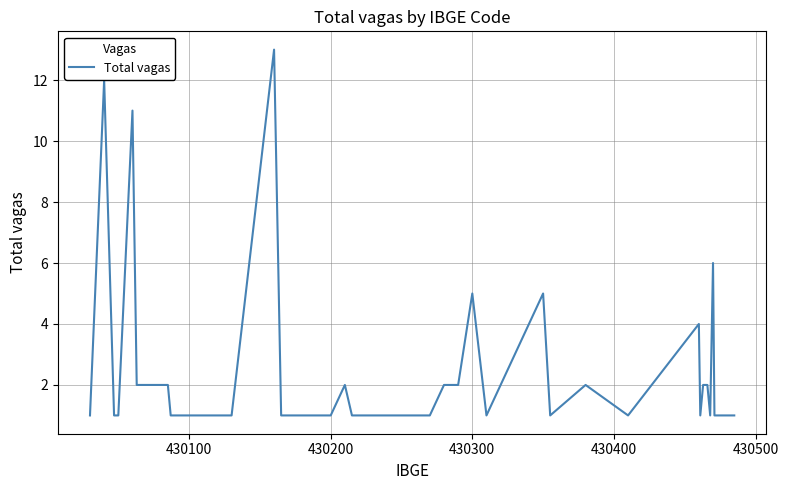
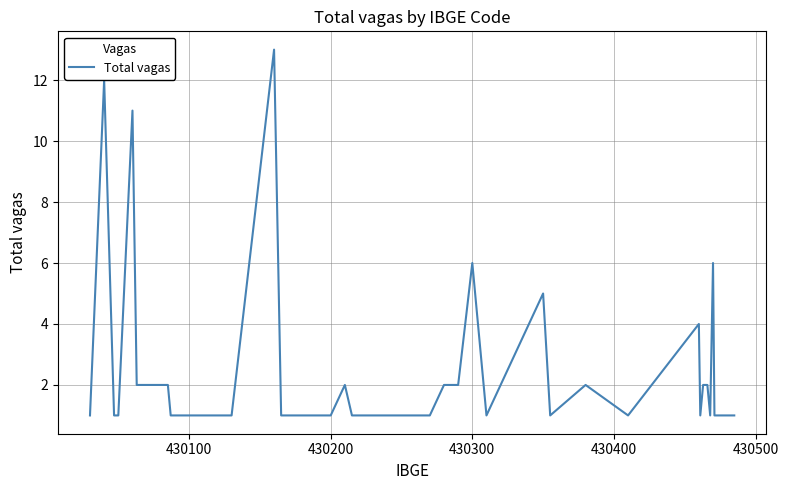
  {
    "430100": 1,
    "430200": 1,
-   "430300": 5
+   "430300": 6
  }
